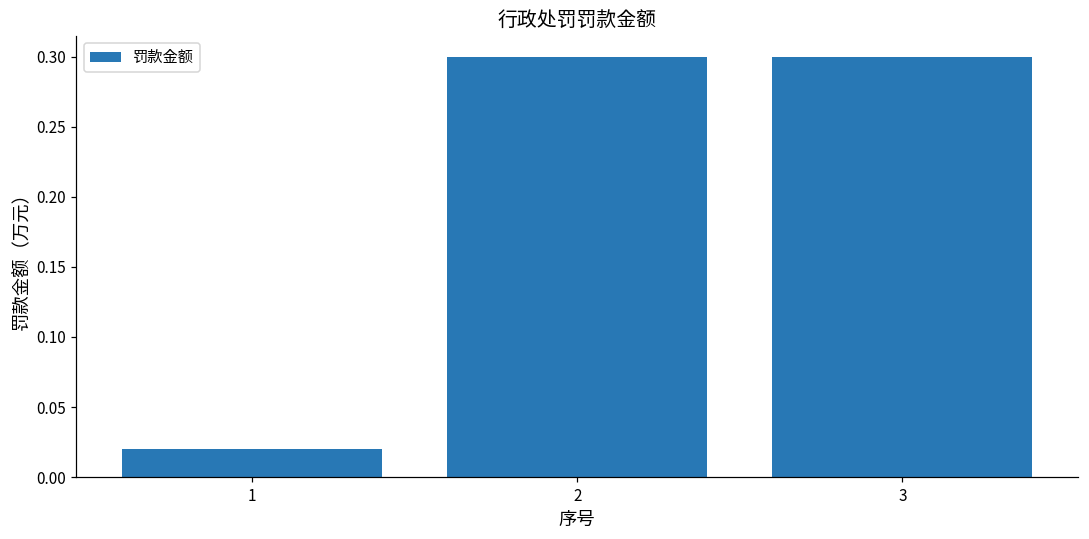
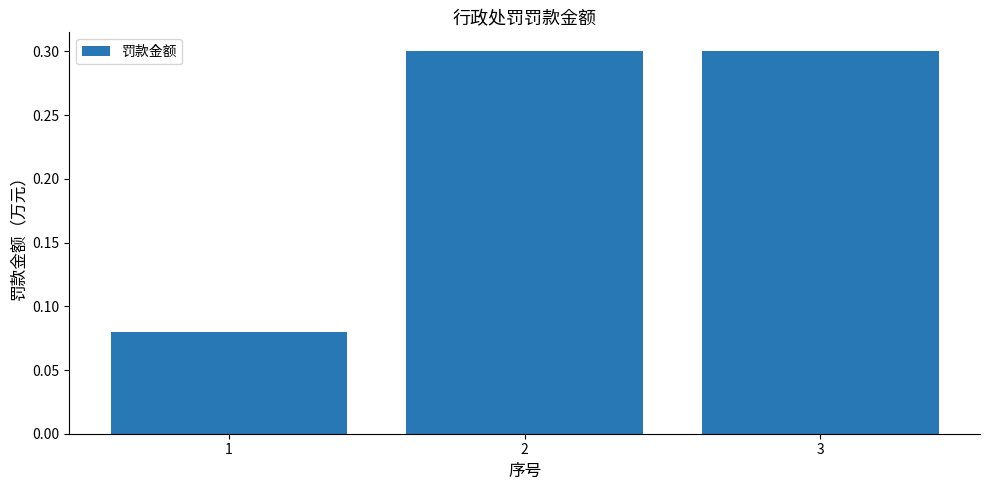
  {
-   "1": 0.02,
+   "1": 0.08,
    "2": 0.30,
    "3": 0.30
  }
